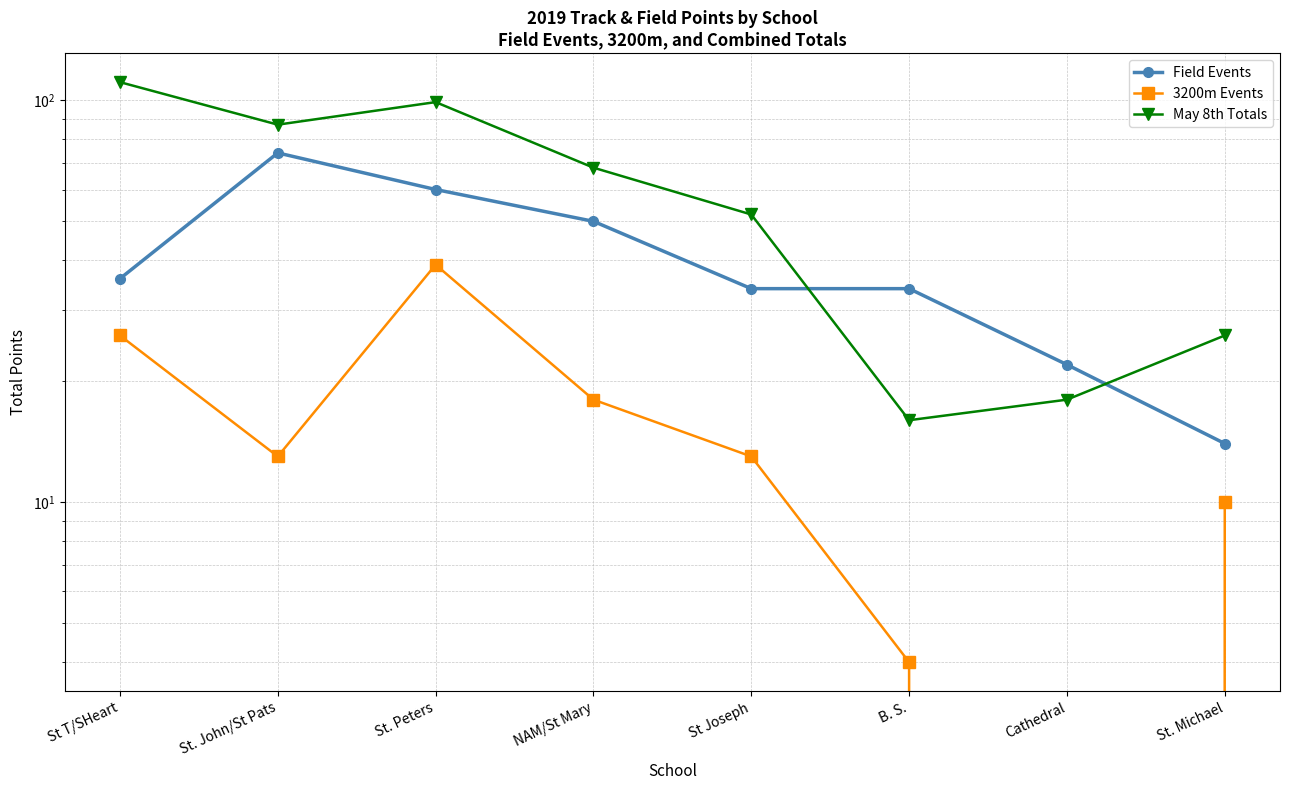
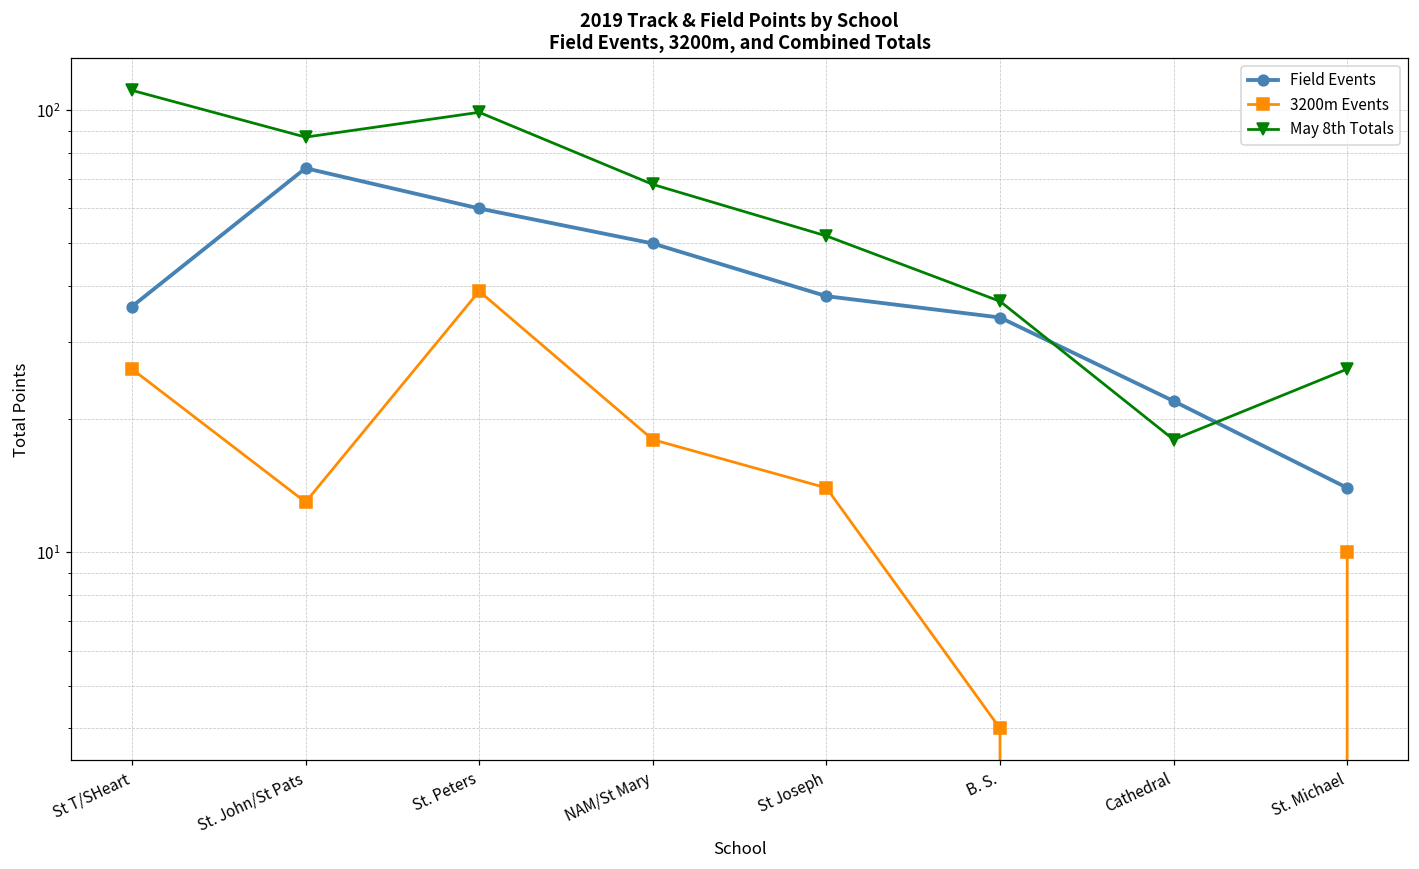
  {
    "Field Events": {
      "St T/SHeart": 36,
      "St. John/St Pats": 74,
      "St. Peters": 60,
      "NAM/St Mary": 50,
-     "St Joseph": 34,
+     "St Joseph": 38,
      "B. S.": 34,
      "Cathedral": 22,
      "St. Michael": 14
    },
    "3200m Events": {
      "St T/SHeart": 26,
      "St. John/St Pats": 13,
      "St. Peters": 39,
      "NAM/St Mary": 18,
-     "St Joseph": 13,
+     "St Joseph": 14,
      "B. S.": 4,
      "St. Michael": 10
    },
    "May 8th Totals": {
      "St T/SHeart": 111,
      "St. John/St Pats": 87,
      "St. Peters": 99,
      "NAM/St Mary": 68,
      "St Joseph": 52,
-     "B. S.": 16,
+     "B. S.": 37,
      "Cathedral": 18,
      "St. Michael": 26
    }
  }
